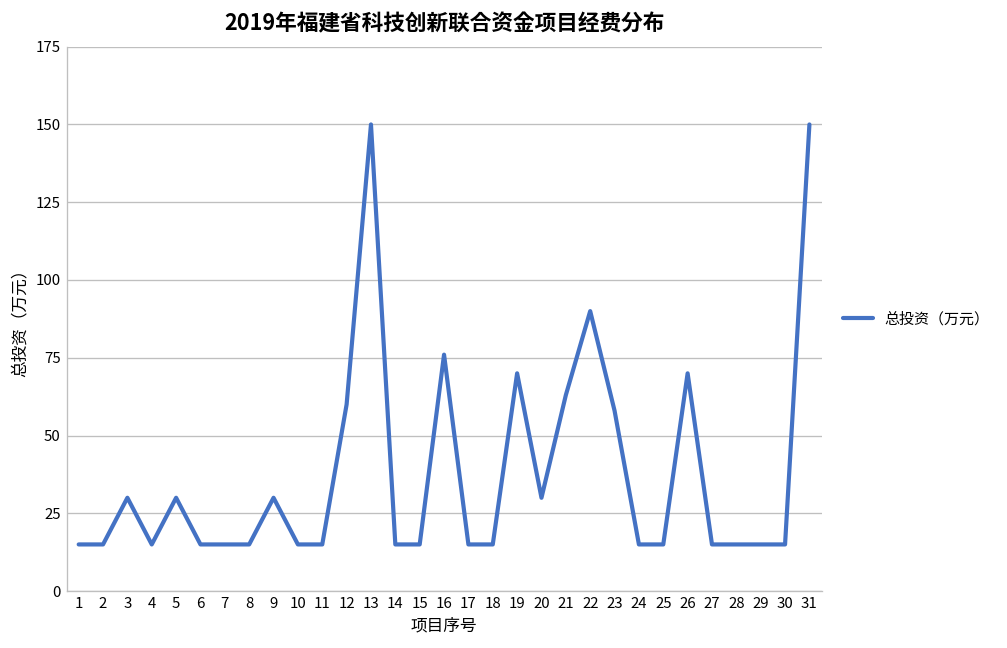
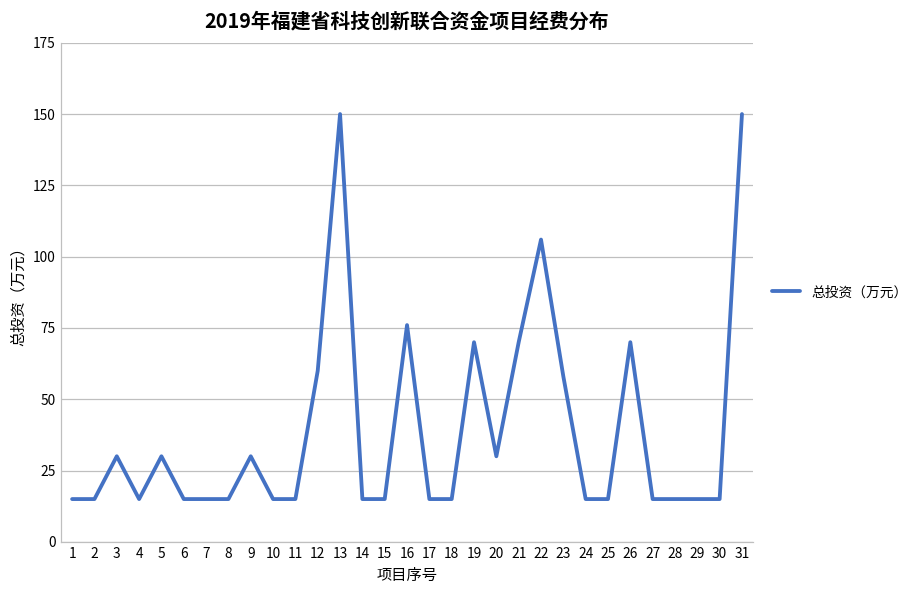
  {
    "1": 15,
    "2": 15,
    "3": 30,
    "4": 15,
    "5": 30,
    "6": 15,
    "7": 15,
    "8": 15,
    "9": 30,
    "10": 15,
    "11": 15,
    "12": 60,
    "13": 150,
    "14": 15,
    "15": 15,
    "16": 76,
    "17": 15,
    "18": 15,
    "19": 70,
    "20": 30,
-   "21": 63,
-   "22": 90,
+   "21": 70,
+   "22": 106,
    "23": 58,
    "24": 15,
    "25": 15,
    "26": 70,
    "27": 15,
    "28": 15,
    "29": 15,
    "30": 15,
    "31": 150
  }
